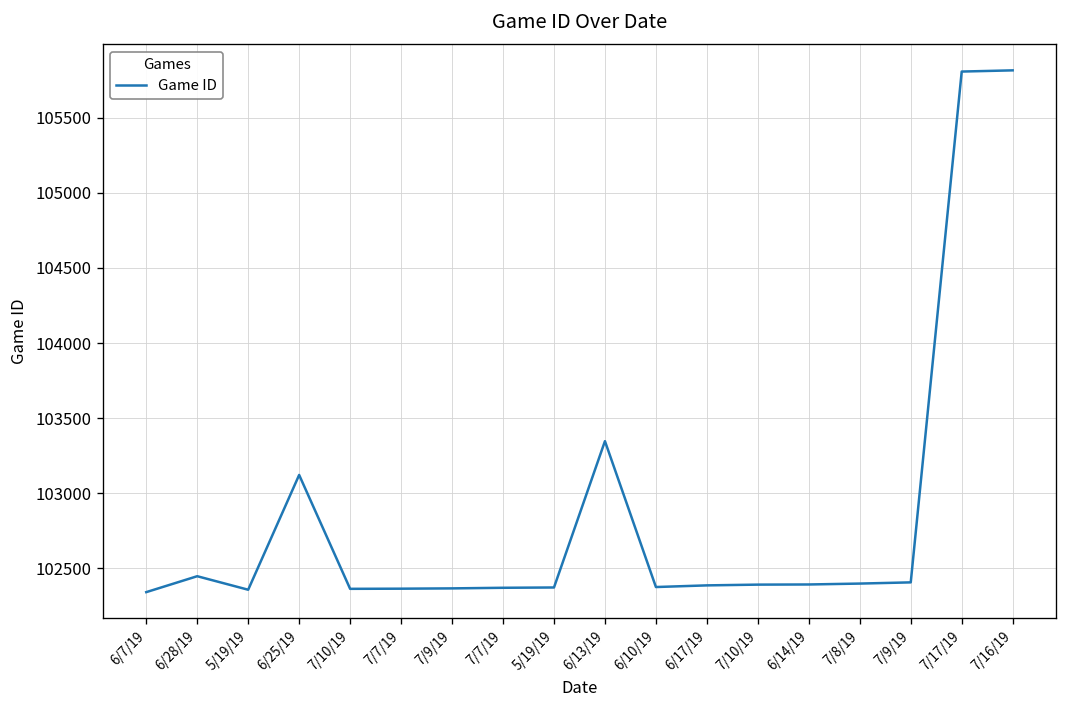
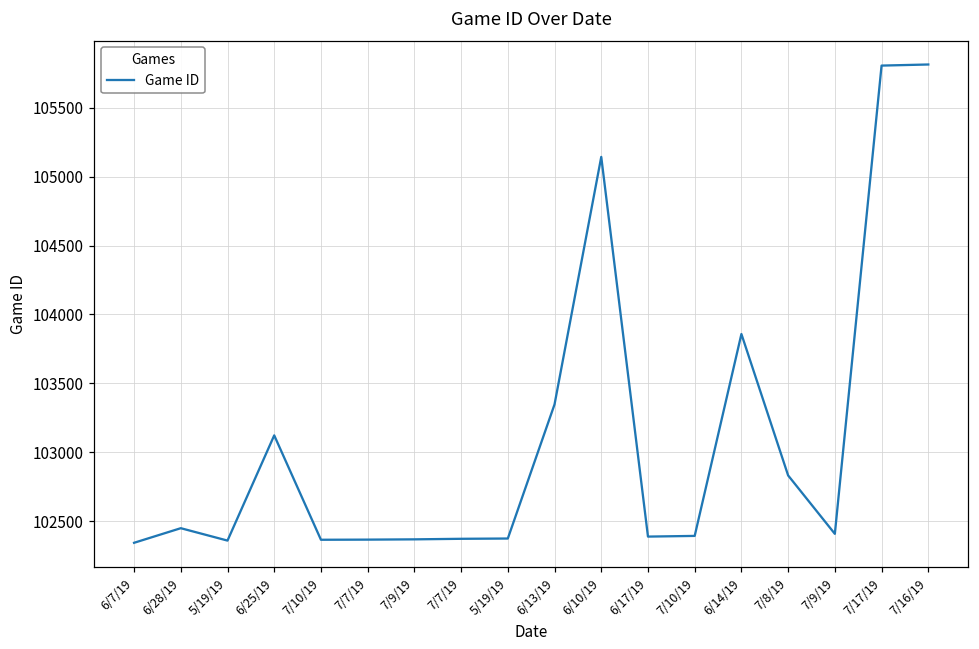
  {
    "6/7/19": 102340,
    "6/28/19": 102450,
    "6/25/19": 103120,
    "6/13/19": 103350,
-   "6/10/19": 102380,
+   "6/10/19": 105140,
    "6/17/19": 102390,
-   "6/14/19": 102390,
-   "7/8/19": 102400,
+   "6/14/19": 103860,
+   "7/8/19": 102830,
    "7/17/19": 105810,
    "7/16/19": 105820
  }
